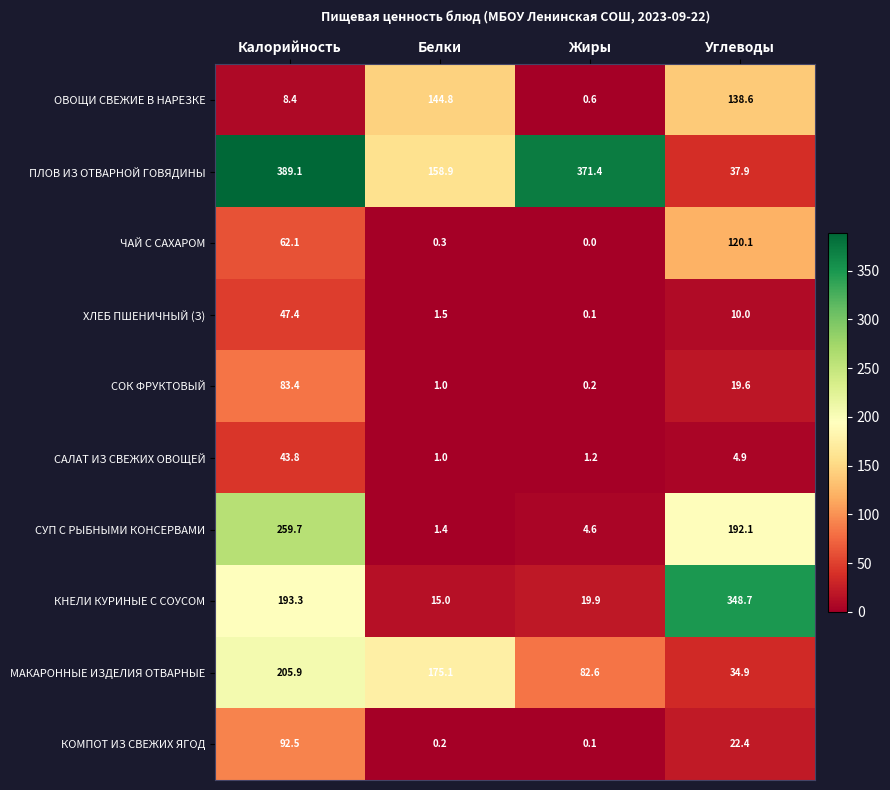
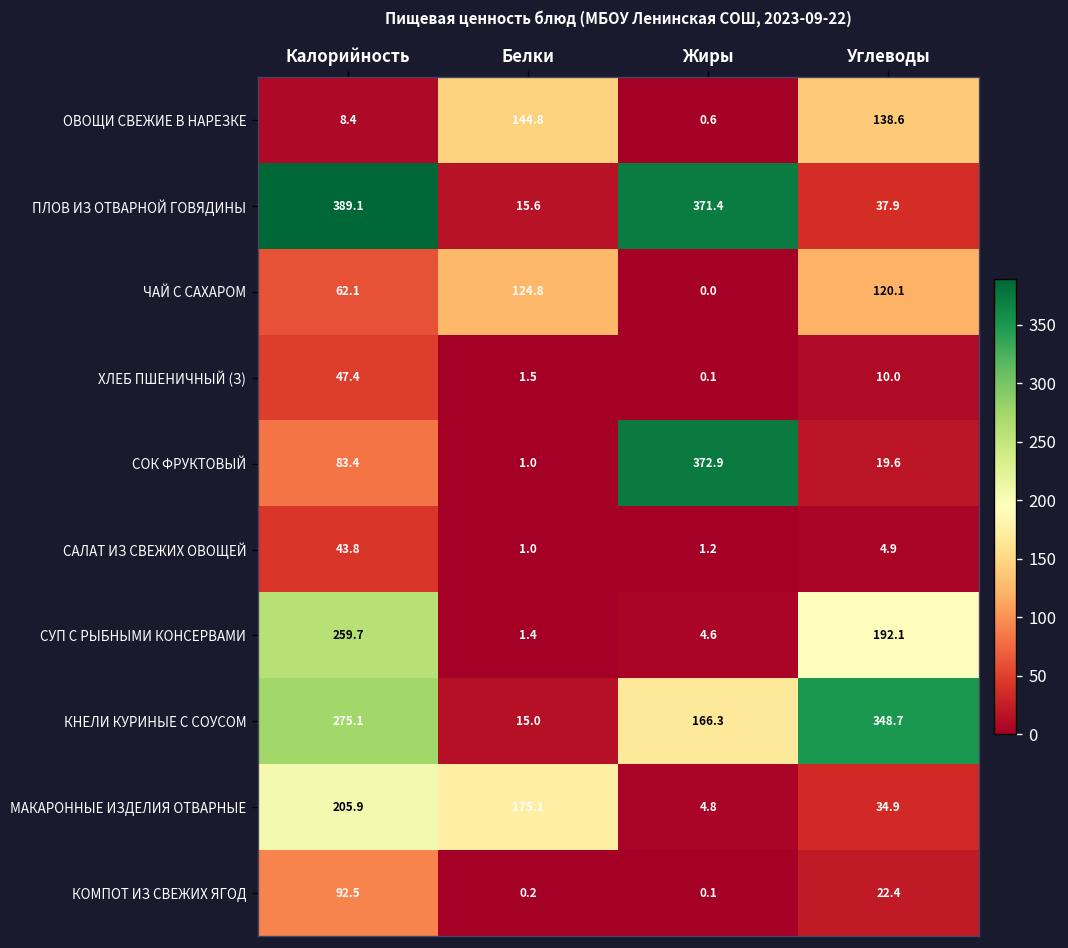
  {
    "ОВОЩИ СВЕЖИЕ В НАРЕЗКЕ": {
      "Калорийность": 8.4,
      "Белки": 144.8,
      "Жиры": 0.6,
      "Углеводы": 138.6
    },
    "ПЛОВ ИЗ ОТВАРНОЙ ГОВЯДИНЫ": {
      "Калорийность": 389.1,
-     "Белки": 158.9,
+     "Белки": 15.6,
      "Жиры": 371.4,
      "Углеводы": 37.9
    },
    "ЧАЙ С САХАРОМ": {
      "Калорийность": 62.1,
-     "Белки": 0.3,
+     "Белки": 124.8,
      "Жиры": 0.0,
      "Углеводы": 120.1
    },
    "ХЛЕБ ПШЕНИЧНЫЙ (З)": {
      "Калорийность": 47.4,
      "Белки": 1.5,
      "Жиры": 0.1,
      "Углеводы": 10.0
    },
    "СОК ФРУКТОВЫЙ": {
      "Калорийность": 83.4,
      "Белки": 1.0,
-     "Жиры": 0.2,
+     "Жиры": 372.9,
      "Углеводы": 19.6
    },
    "САЛАТ ИЗ СВЕЖИХ ОВОЩЕЙ": {
      "Калорийность": 43.8,
      "Белки": 1.0,
      "Жиры": 1.2,
      "Углеводы": 4.9
    },
    "СУП С РЫБНЫМИ КОНСЕРВАМИ": {
      "Калорийность": 259.7,
      "Белки": 1.4,
      "Жиры": 4.6,
      "Углеводы": 192.1
    },
    "КНЕЛИ КУРИНЫЕ С СОУСОМ": {
-     "Калорийность": 193.3,
+     "Калорийность": 275.1,
      "Белки": 15.0,
-     "Жиры": 19.9,
+     "Жиры": 166.3,
      "Углеводы": 348.7
    },
    "МАКАРОННЫЕ ИЗДЕЛИЯ ОТВАРНЫЕ": {
      "Калорийность": 205.9,
      "Белки": 175.1,
-     "Жиры": 82.6,
+     "Жиры": 4.8,
      "Углеводы": 34.9
    },
    "КОМПОТ ИЗ СВЕЖИХ ЯГОД": {
      "Калорийность": 92.5,
      "Белки": 0.2,
      "Жиры": 0.1,
      "Углеводы": 22.4
    }
  }
